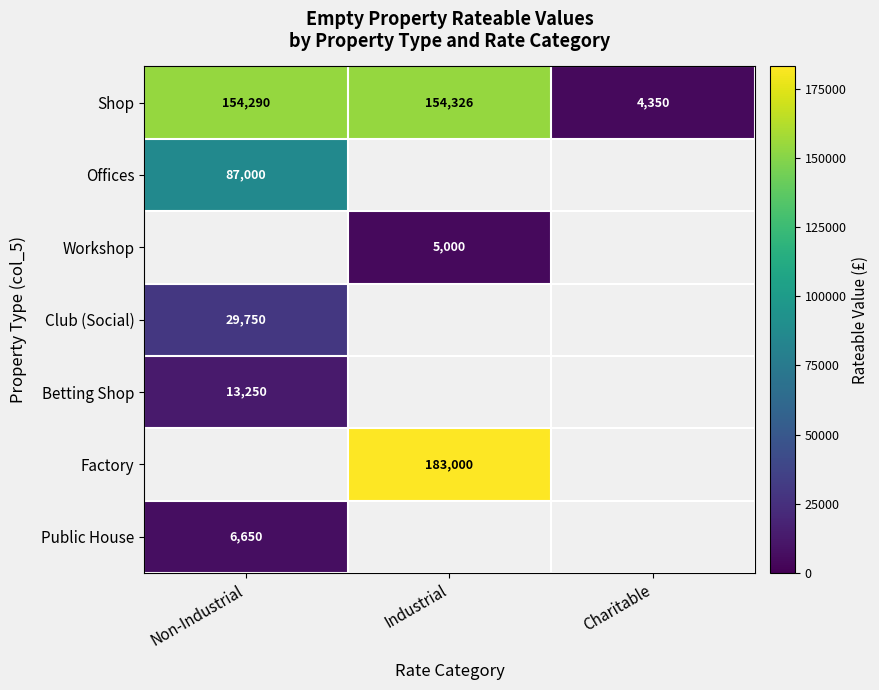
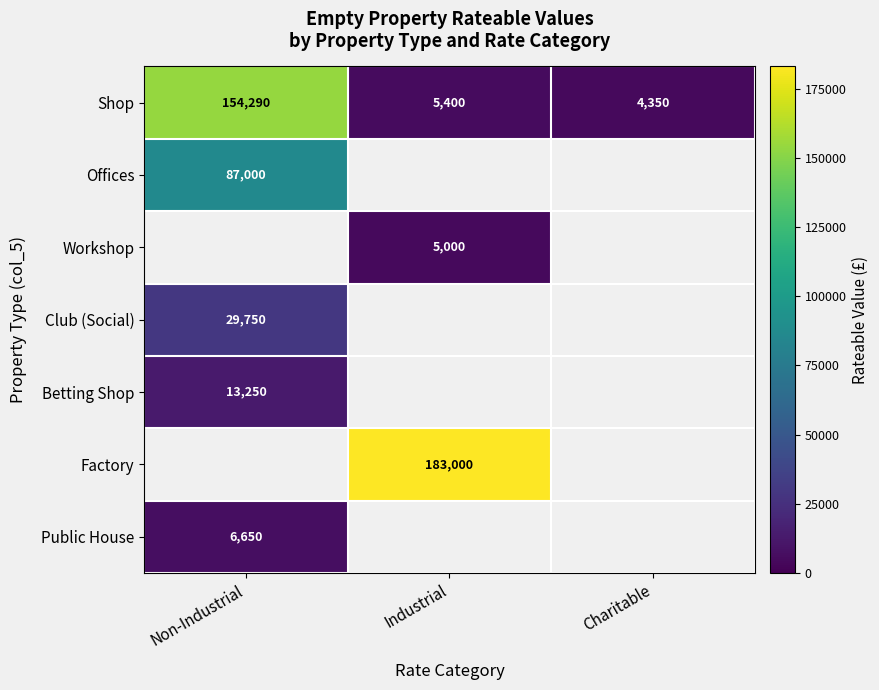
  {
    "Shop": {
      "Non-Industrial": "154,290",
-     "Industrial": "154,326",
+     "Industrial": "5,400",
      "Charitable": "4,350"
    },
    "Offices": {
      "Non-Industrial": "87,000"
    },
    "Workshop": {
      "Industrial": "5,000"
    },
    "Club (Social)": {
      "Non-Industrial": "29,750"
    },
    "Betting Shop": {
      "Non-Industrial": "13,250"
    },
    "Factory": {
      "Industrial": "183,000"
    },
    "Public House": {
      "Non-Industrial": "6,650"
    }
  }
